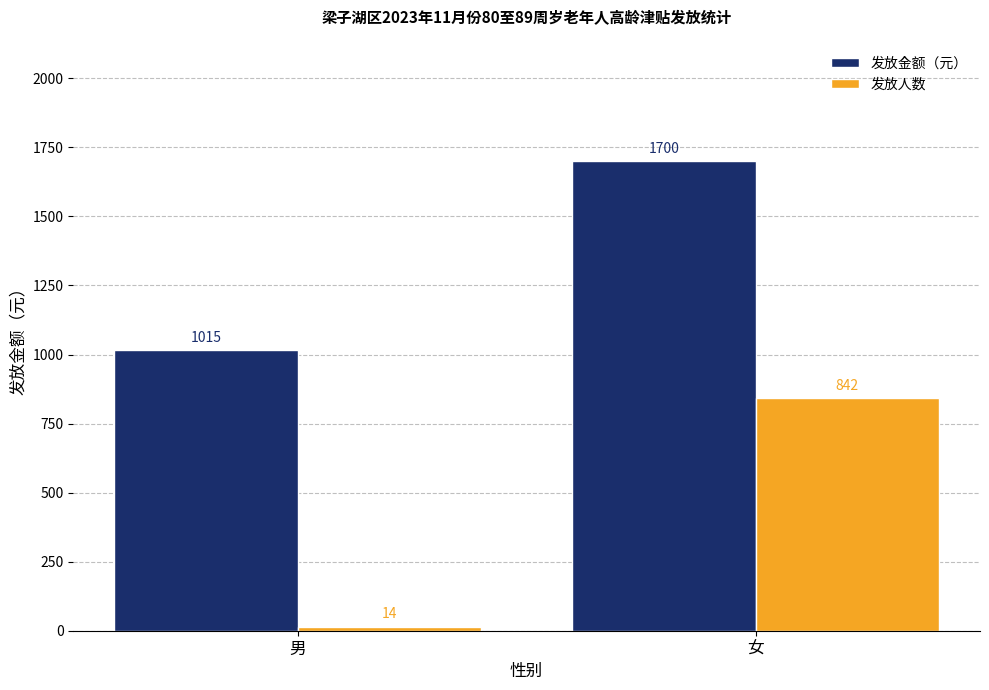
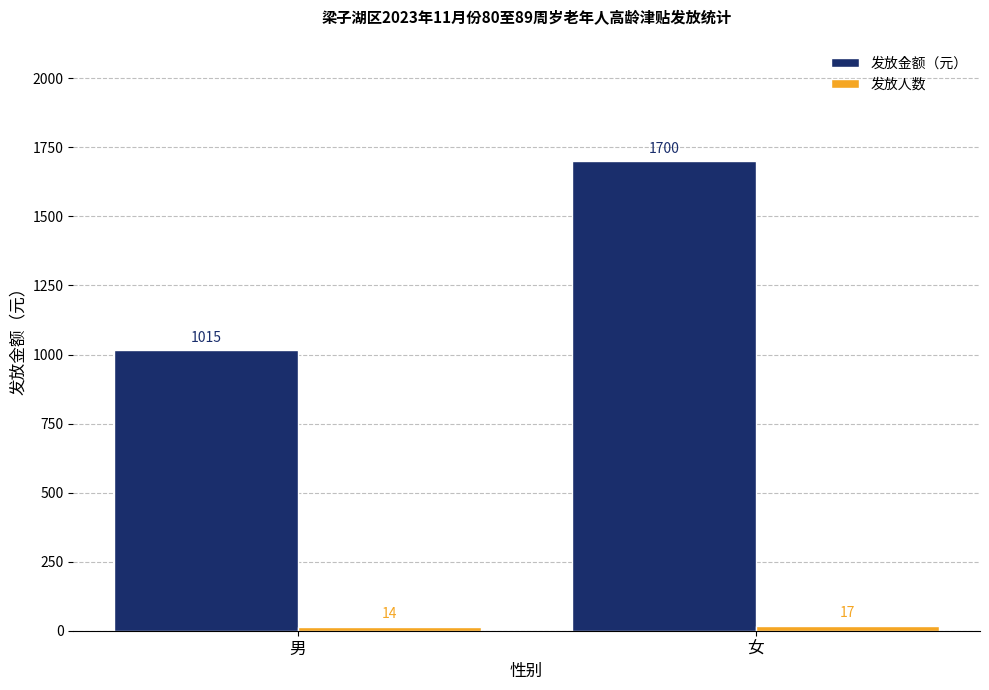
  {
    "发放金额（元）": {
      "男": 1015,
      "女": 1700
    },
    "发放人数": {
      "男": 14,
-     "女": 842
+     "女": 17
    }
  }
